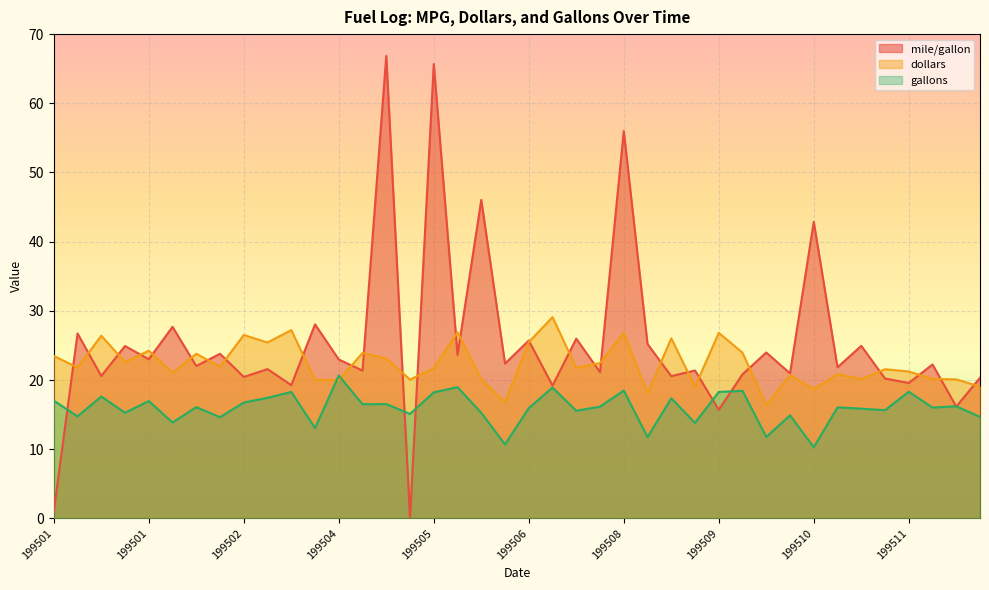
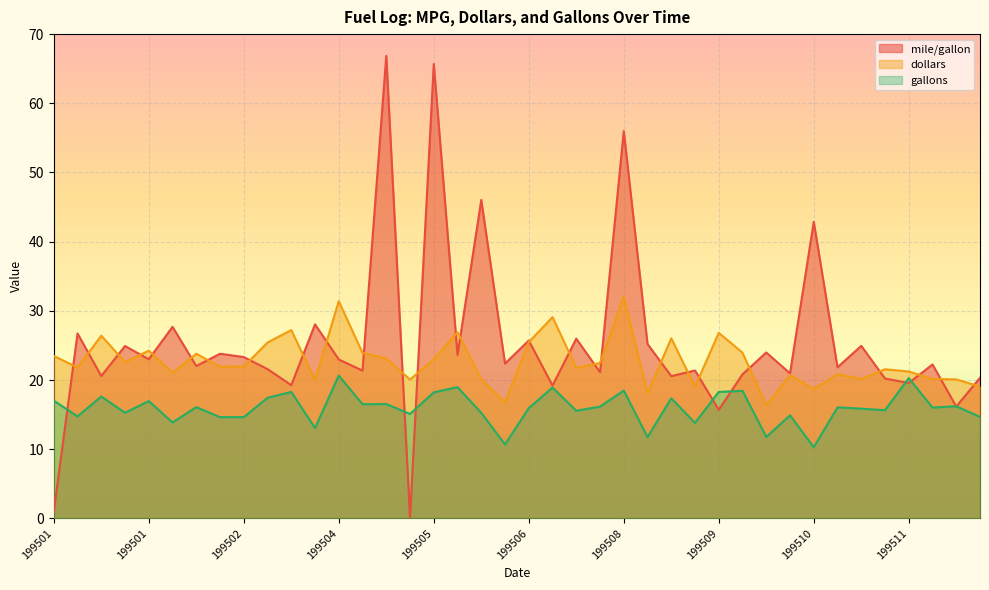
  {
    "mile/gallon": {
-     "199502": 20,
+     "199502": 23,
      "199504": 23,
      "199505": 66,
      "199508": 56,
      "199509": 16,
      "199510": 43,
      "199511": 20
    },
    "dollars": {
-     "199502": 27,
-     "199504": 20,
-     "199505": 22,
-     "199508": 27,
+     "199502": 22,
+     "199504": 31,
+     "199505": 23,
+     "199508": 32,
      "199509": 27,
      "199510": 19,
      "199511": 21
    },
    "gallons": {
-     "199502": 17,
+     "199502": 15,
      "199504": 21,
      "199505": 18,
      "199506": 16,
      "199508": 18,
      "199509": 18,
      "199510": 10,
-     "199511": 18
+     "199511": 20
    }
  }
